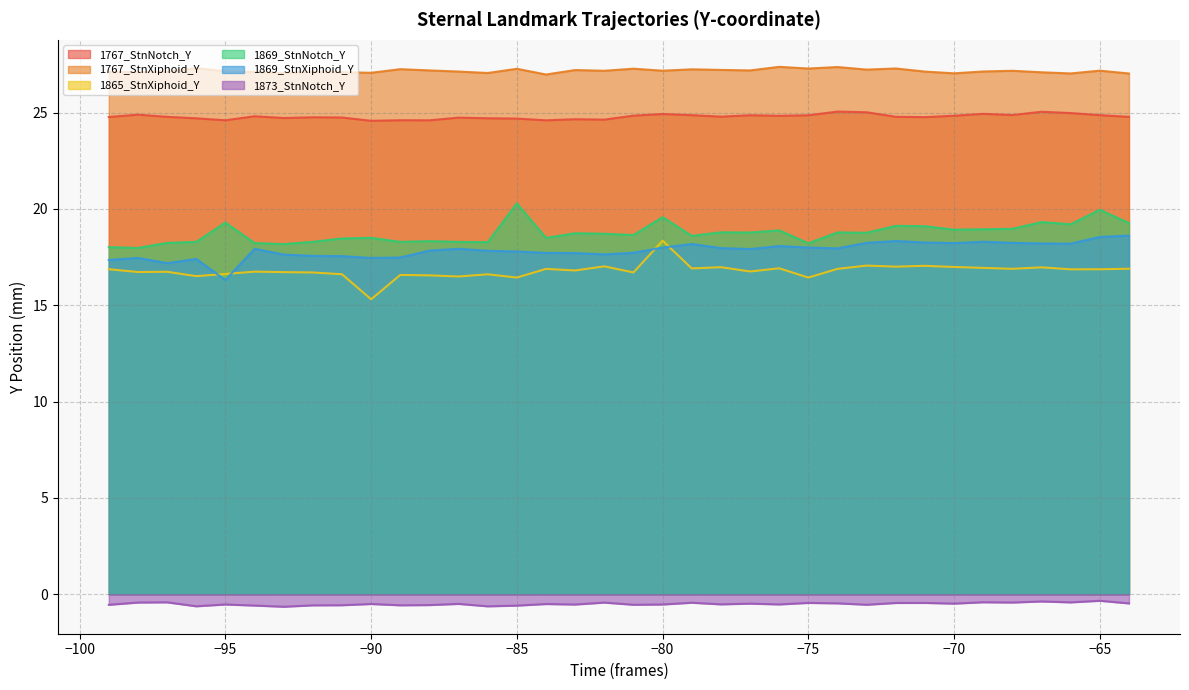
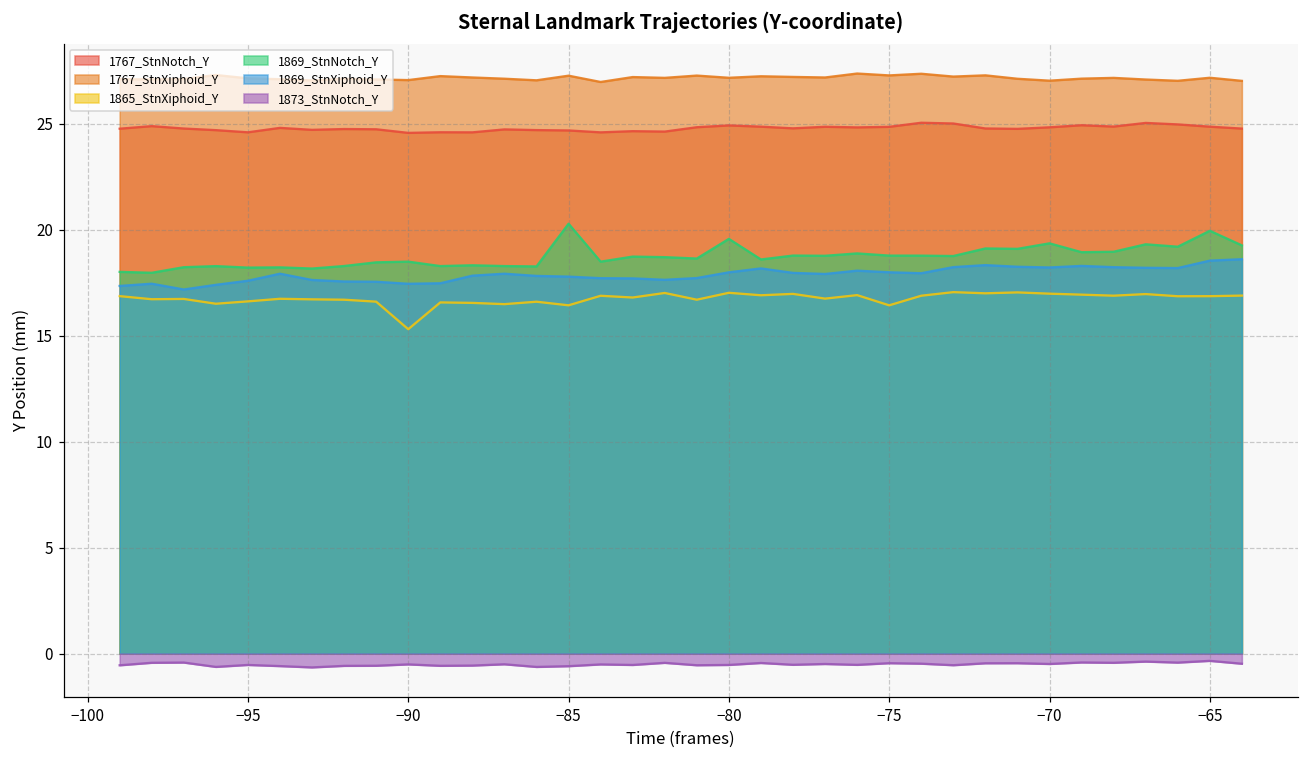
  {
    "1865_StnXiphoid_Y": {
      "−95": 16.6,
      "−90": 15.3,
      "−85": 16.4,
-     "−80": 18.4,
+     "−80": 17.0,
      "−75": 16.4,
      "−70": 17.0,
      "−65": 16.9
    },
    "1869_StnNotch_Y": {
-     "−95": 19.3,
+     "−95": 18.2,
      "−90": 18.5,
      "−85": 20.3,
      "−80": 19.6,
-     "−75": 18.2,
-     "−70": 18.9,
+     "−75": 18.8,
+     "−70": 19.4,
      "−65": 20.0
    },
    "1869_StnXiphoid_Y": {
-     "−95": 16.3,
+     "−95": 17.6,
      "−90": 17.5,
      "−85": 17.8,
      "−80": 18.0,
      "−75": 18.0,
      "−70": 18.2,
      "−65": 18.5
    }
  }
